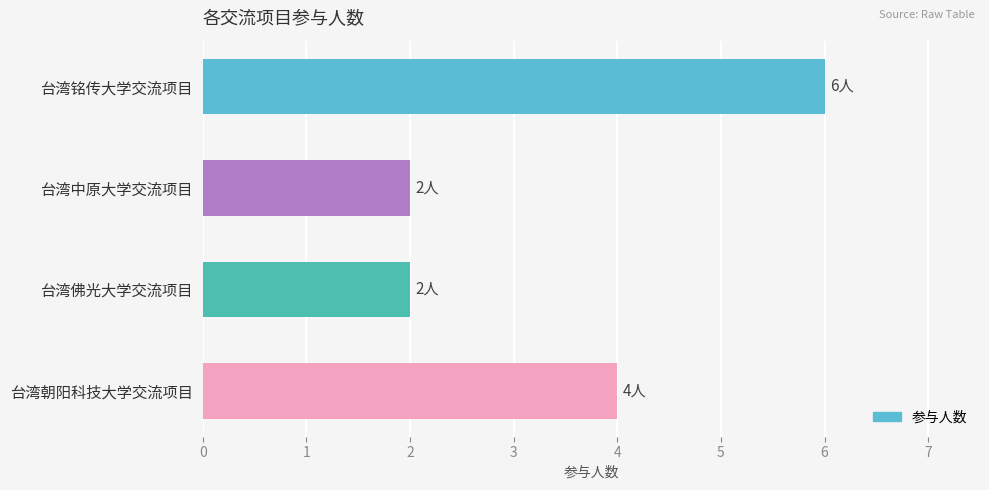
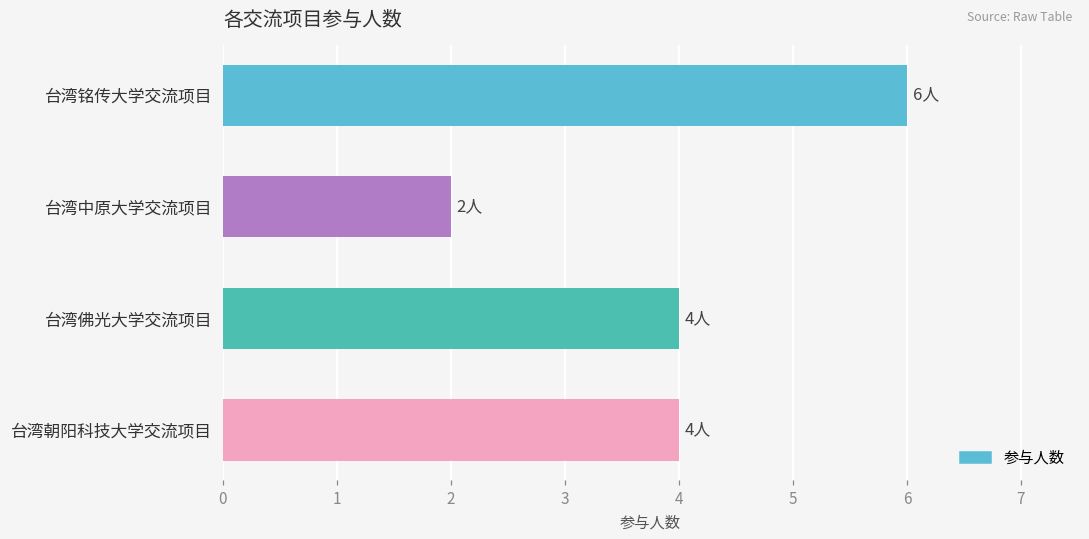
  {
    "台湾铭传大学交流项目": "6人",
    "台湾中原大学交流项目": "2人",
-   "台湾佛光大学交流项目": "2人",
+   "台湾佛光大学交流项目": "4人",
    "台湾朝阳科技大学交流项目": "4人"
  }
